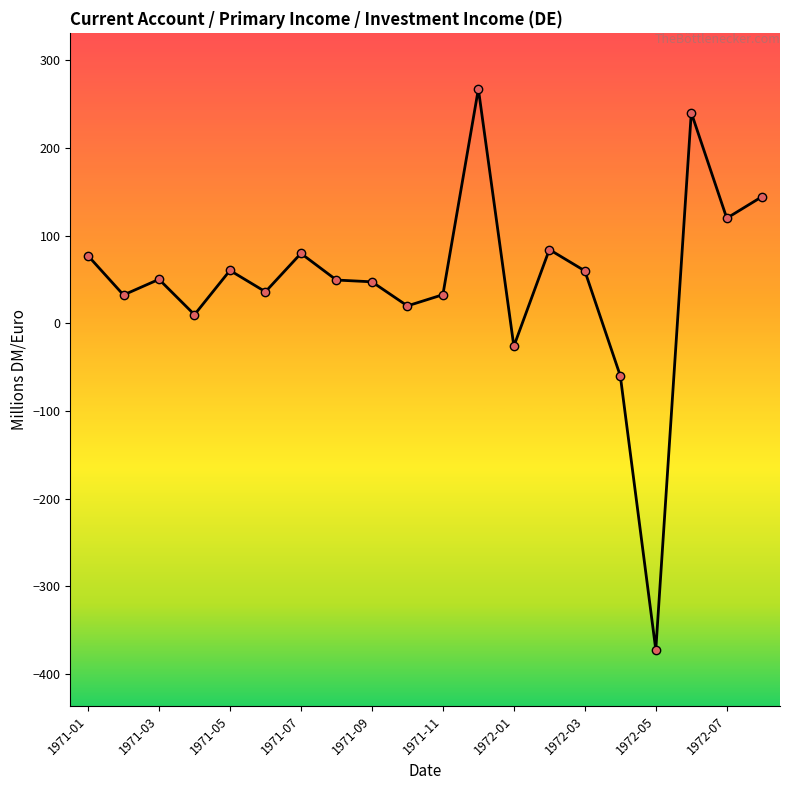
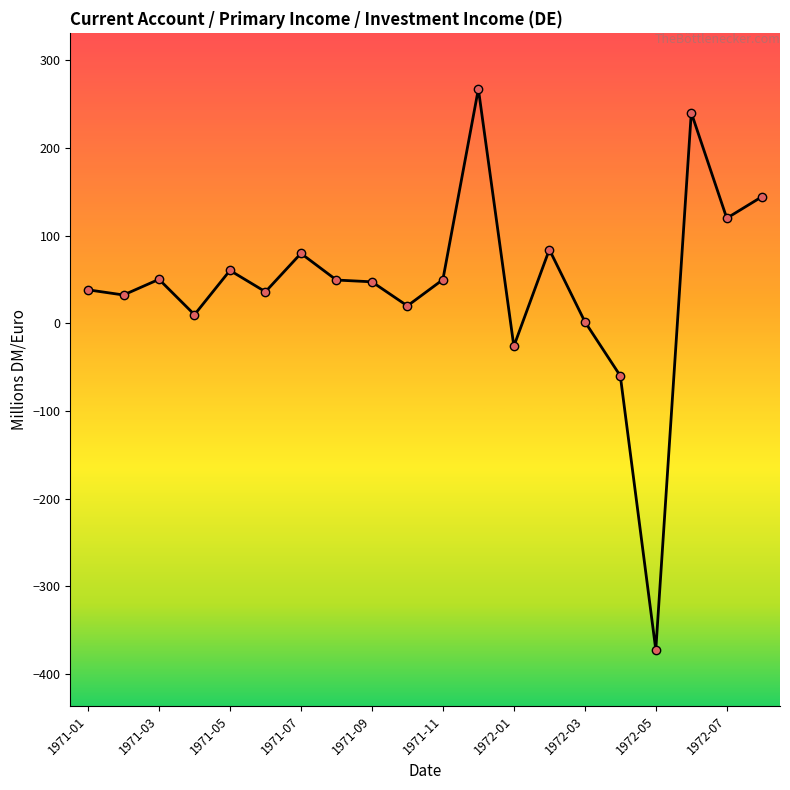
  {
-   "1971-01": 80,
+   "1971-01": 40,
    "1971-03": 50,
    "1971-05": 60,
    "1971-07": 80,
    "1971-09": 50,
-   "1971-11": 30,
+   "1971-11": 50,
    "1972-01": -30,
-   "1972-03": 60,
+   "1972-03": 0,
    "1972-05": -370,
    "1972-07": 120
  }
